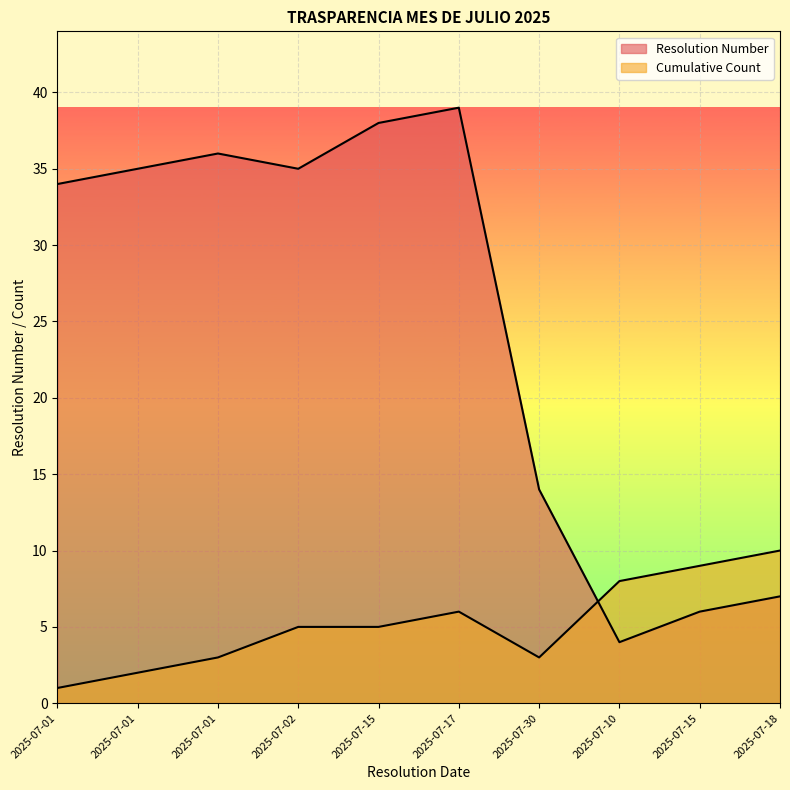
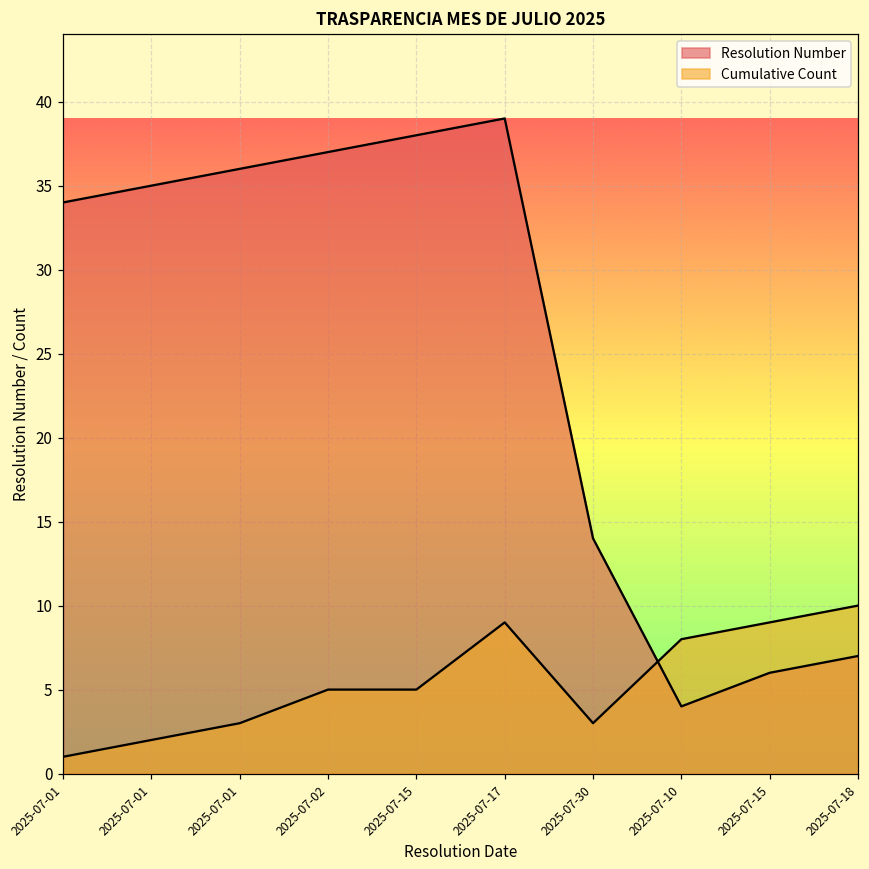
  {
    "Resolution Number": {
-     "2025-07-02": 35,
+     "2025-07-02": 37,
      "2025-07-17": 39,
      "2025-07-30": 14,
      "2025-07-10": 4,
      "2025-07-18": 7
    },
    "Cumulative Count": {
      "2025-07-02": 5,
-     "2025-07-17": 6,
+     "2025-07-17": 9,
      "2025-07-30": 3,
      "2025-07-10": 8,
      "2025-07-18": 10
    }
  }
